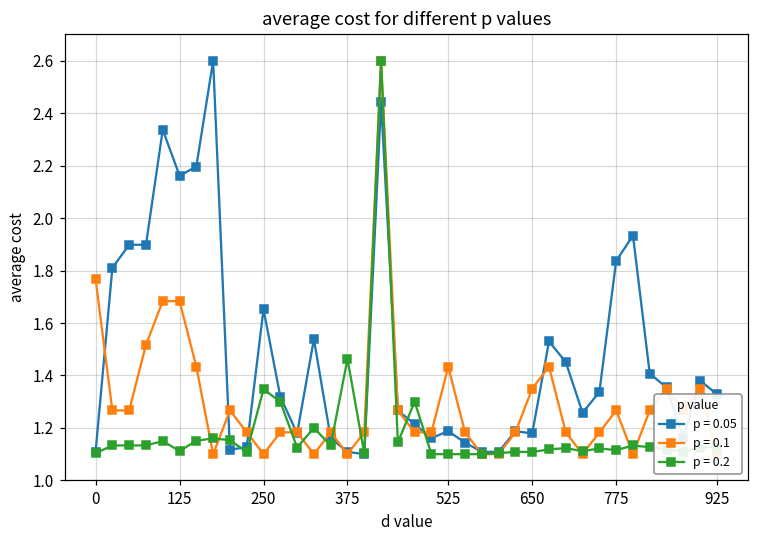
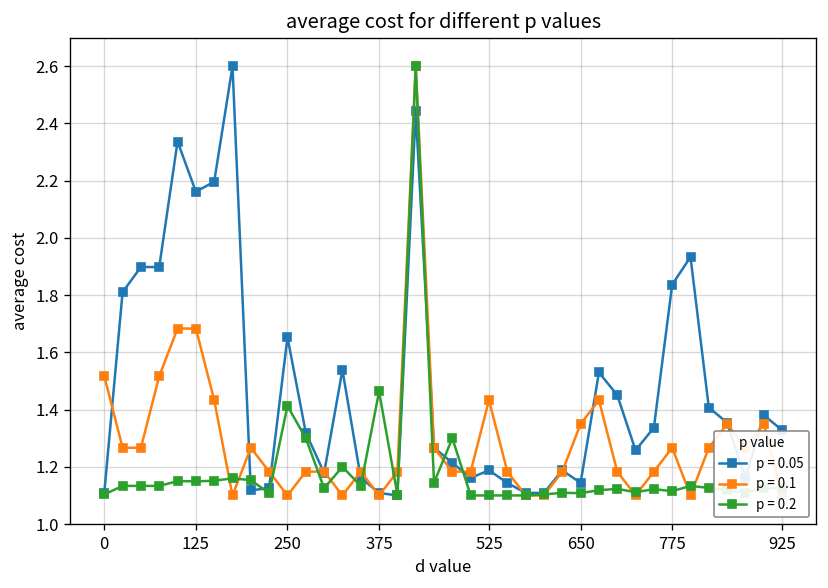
  {
    "p = 0.05": {
      "125": 2.16,
      "250": 1.65,
      "525": 1.19,
-     "650": 1.18,
+     "650": 1.14,
      "775": 1.84,
      "925": 1.33
    },
    "p = 0.1": {
-     "0": 1.77,
+     "0": 1.52,
      "125": 1.68,
      "250": 1.10,
      "525": 1.43,
      "650": 1.35,
      "775": 1.27
    },
    "p = 0.2": {
-     "125": 1.11,
-     "250": 1.35,
+     "125": 1.15,
+     "250": 1.41,
      "375": 1.46,
      "525": 1.10,
      "650": 1.11,
      "775": 1.12
    }
  }
